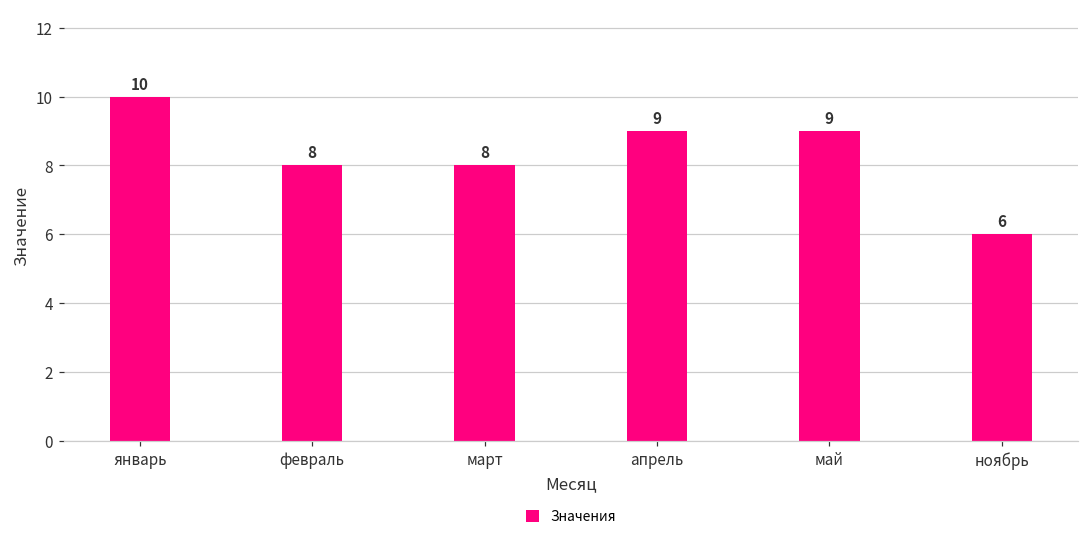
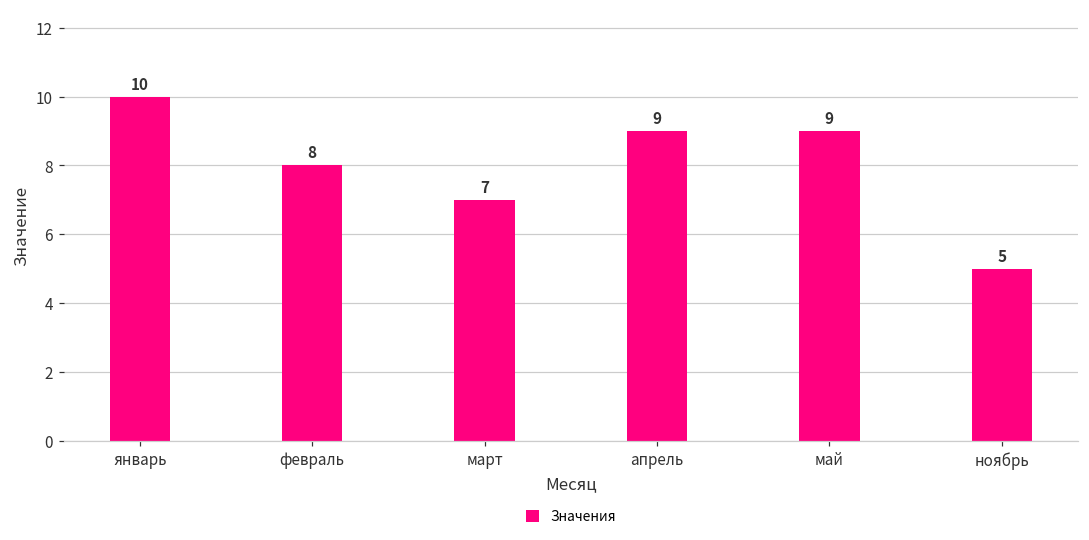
  {
    "январь": 10,
    "февраль": 8,
-   "март": 8,
+   "март": 7,
    "апрель": 9,
    "май": 9,
-   "ноябрь": 6
+   "ноябрь": 5
  }
